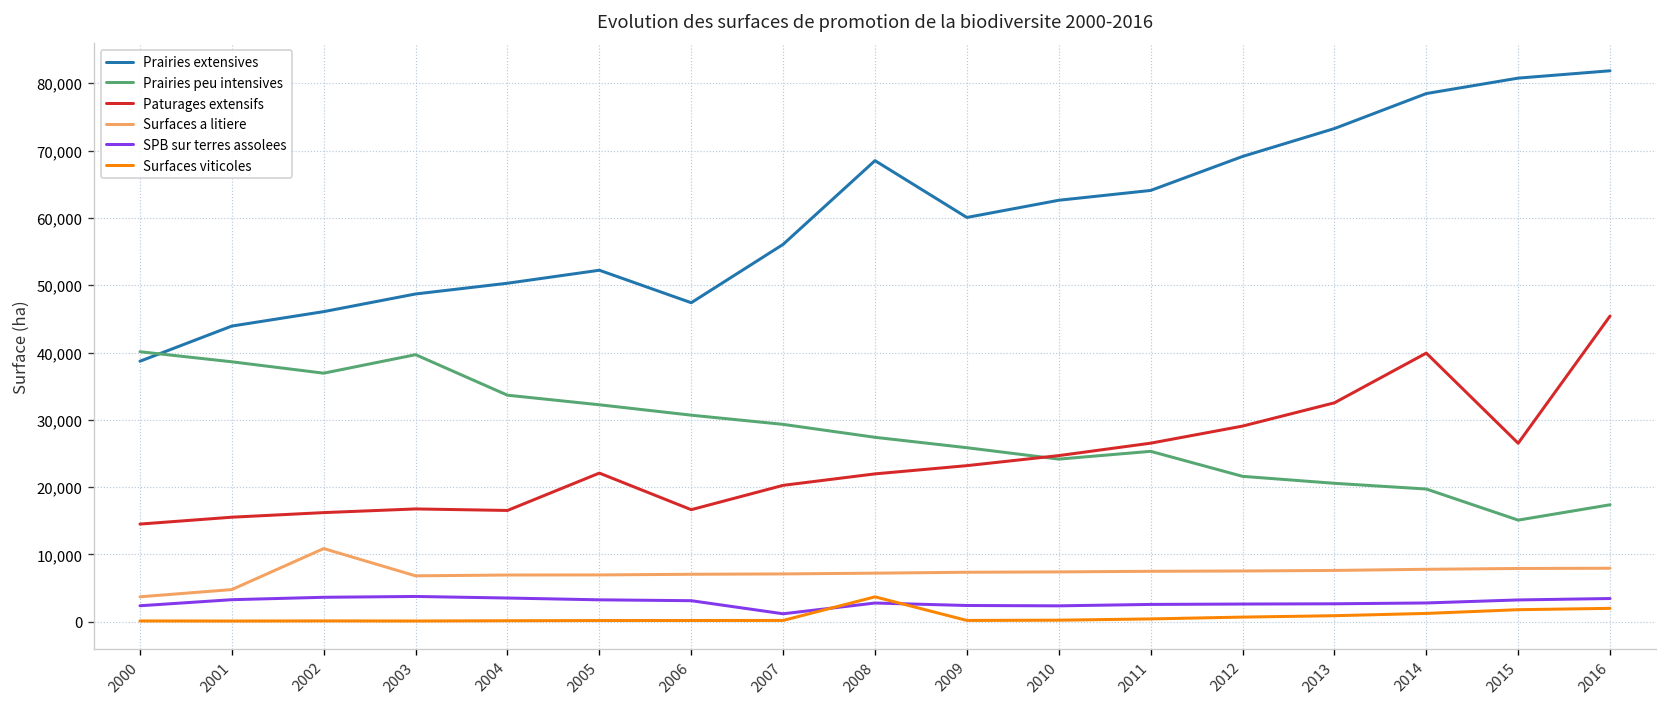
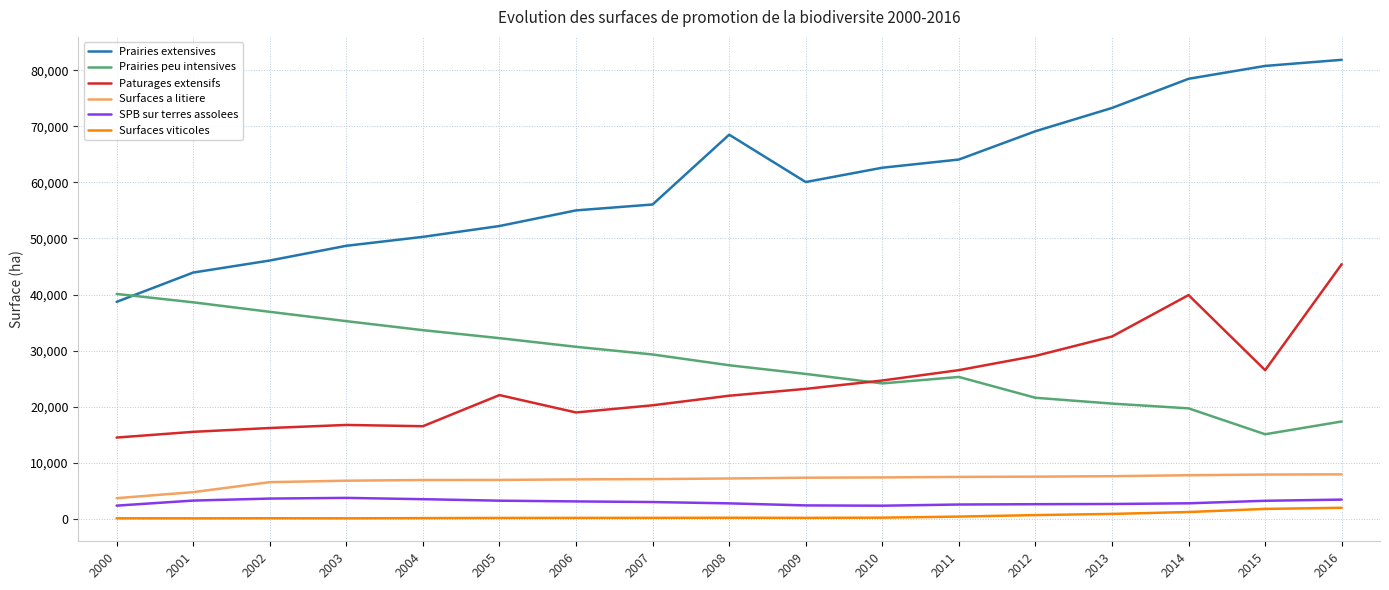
  {
    "Prairies extensives": {
      "2000": "39,000",
      "2001": "44,000",
      "2002": "46,000",
      "2003": "49,000",
      "2004": "50,000",
      "2005": "52,000",
-     "2006": "47,000",
+     "2006": "55,000",
      "2007": "56,000",
      "2008": "68,000",
      "2009": "60,000",
      "2010": "63,000",
      "2011": "64,000",
      "2012": "69,000",
      "2013": "73,000",
      "2014": "78,000",
      "2015": "81,000",
      "2016": "82,000"
    },
    "Prairies peu intensives": {
      "2000": "40,000",
      "2001": "39,000",
      "2002": "37,000",
-     "2003": "40,000",
+     "2003": "35,000",
      "2004": "34,000",
      "2005": "32,000",
      "2006": "31,000",
      "2007": "29,000",
      "2008": "27,000",
      "2009": "26,000",
      "2010": "24,000",
      "2011": "25,000",
      "2012": "22,000",
      "2013": "21,000",
      "2014": "20,000",
      "2015": "15,000",
      "2016": "17,000"
    },
    "Paturages extensifs": {
      "2000": "15,000",
      "2001": "16,000",
      "2002": "16,000",
      "2003": "17,000",
      "2004": "17,000",
      "2005": "22,000",
-     "2006": "17,000",
+     "2006": "19,000",
      "2007": "20,000",
      "2008": "22,000",
      "2009": "23,000",
      "2010": "25,000",
      "2011": "27,000",
      "2012": "29,000",
      "2013": "33,000",
      "2014": "40,000",
      "2015": "27,000",
      "2016": "45,000"
    },
    "Surfaces a litiere": {
      "2000": "4,000",
      "2001": "5,000",
-     "2002": "11,000",
+     "2002": "7,000",
      "2003": "7,000",
      "2004": "7,000",
      "2005": "7,000",
      "2006": "7,000",
      "2007": "7,000",
      "2008": "7,000",
      "2009": "7,000",
      "2010": "7,000",
      "2011": "8,000",
      "2012": "8,000",
      "2013": "8,000",
      "2014": "8,000",
      "2015": "8,000",
      "2016": "8,000"
    },
    "SPB sur terres assolees": {
      "2000": "2,000",
      "2001": "3,000",
      "2002": "4,000",
      "2003": "4,000",
      "2004": "4,000",
      "2005": "3,000",
      "2006": "3,000",
-     "2007": "1,000",
+     "2007": "3,000",
      "2008": "3,000",
      "2009": "2,000",
      "2010": "2,000",
      "2011": "3,000",
      "2012": "3,000",
      "2013": "3,000",
      "2014": "3,000",
      "2015": "3,000",
      "2016": "3,000"
    },
    "Surfaces viticoles": {
      "2000": "0",
      "2001": "0",
      "2002": "0",
      "2003": "0",
      "2004": "0",
      "2005": "0",
      "2006": "0",
      "2007": "0",
-     "2008": "4,000",
+     "2008": "0",
      "2009": "0",
      "2010": "0",
      "2011": "0",
      "2012": "1,000",
      "2013": "1,000",
      "2014": "1,000",
      "2015": "2,000",
      "2016": "2,000"
    }
  }
